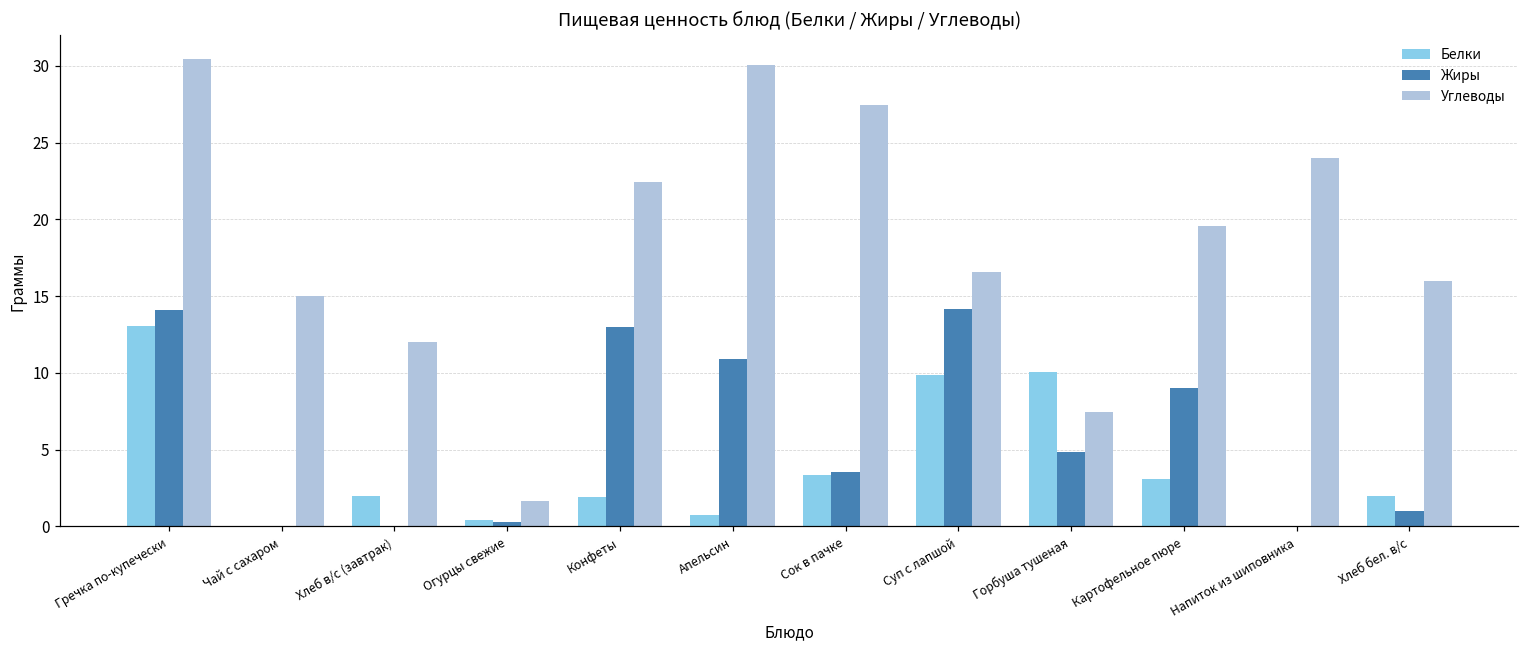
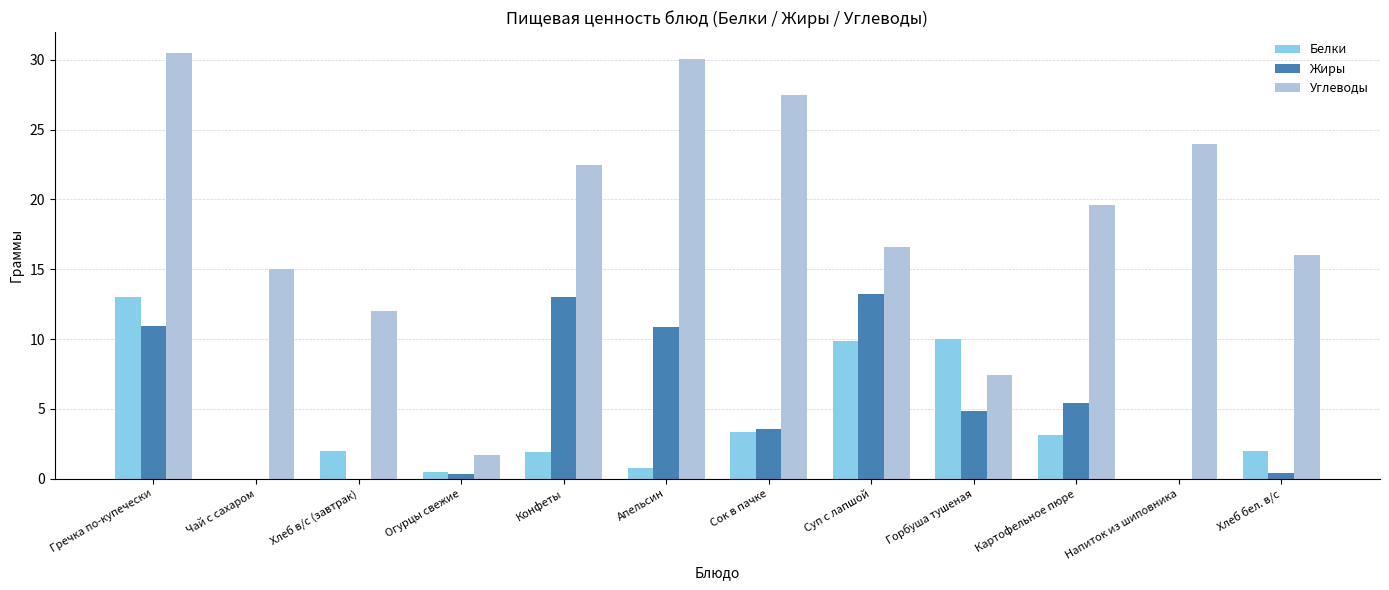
  {
    "Жиры": {
-     "Гречка по-купечески": 14.1,
+     "Гречка по-купечески": 11.0,
      "Чай с сахаром": 0.0,
      "Хлеб в/с (завтрак)": 0.0,
      "Огурцы свежие": 0.3,
      "Конфеты": 13.0,
      "Апельсин": 10.9,
      "Сок в пачке": 3.6,
-     "Суп с лапшой": 14.1,
+     "Суп с лапшой": 13.2,
      "Горбуша тушеная": 4.8,
-     "Картофельное пюре": 9.0,
+     "Картофельное пюре": 5.4,
      "Напиток из шиповника": 0.0,
-     "Хлеб бел. в/с": 1.0
+     "Хлеб бел. в/с": 0.4
    }
  }
